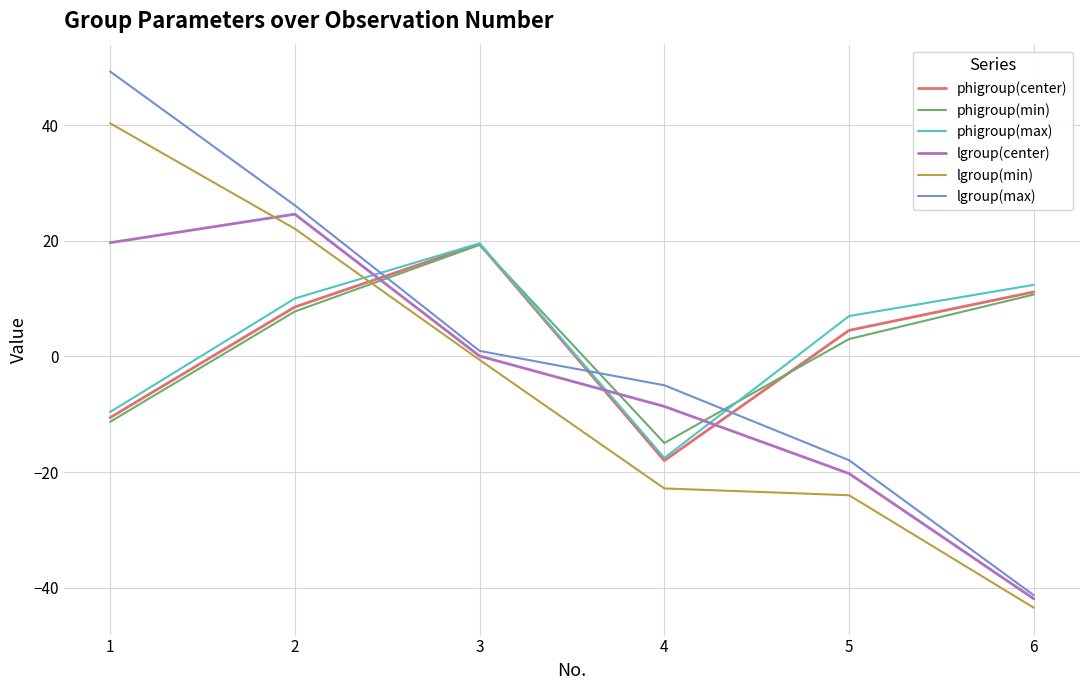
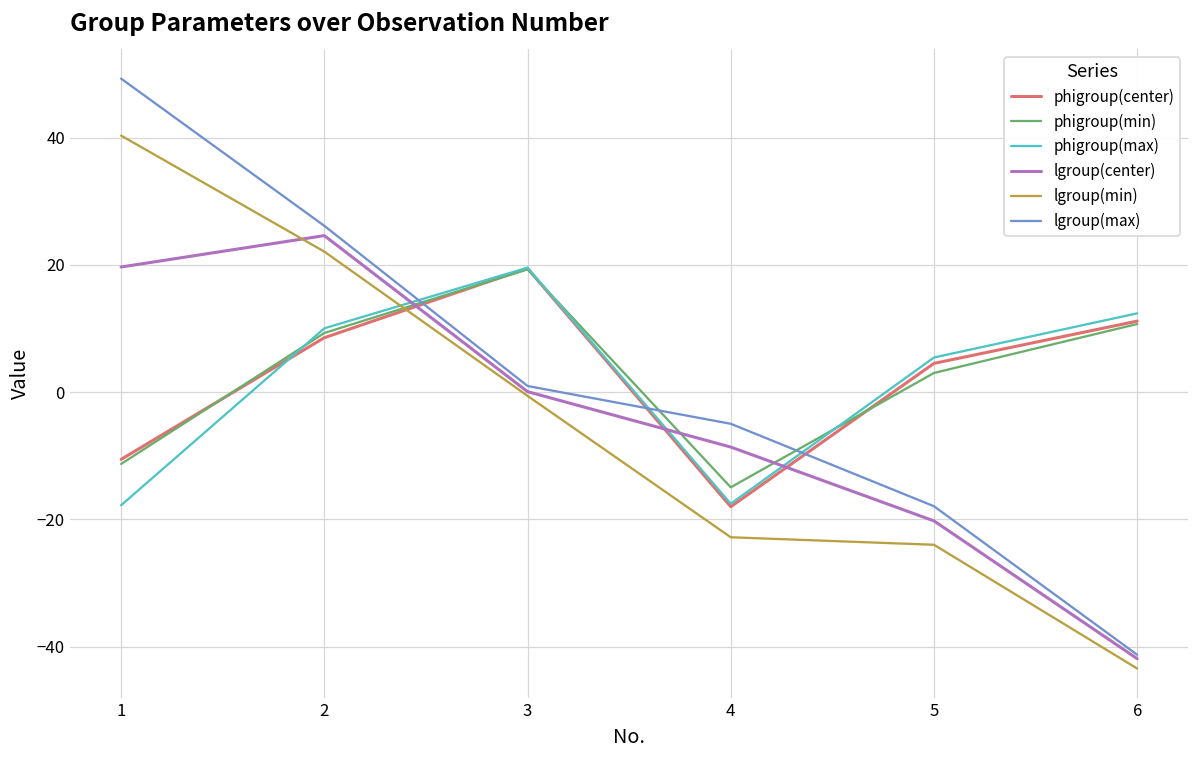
  {
    "phigroup(center)": {
      "1": -11,
      "2": 9,
      "4": -18,
      "5": 5,
      "6": 11
    },
    "phigroup(min)": {
      "1": -11,
-     "2": 8,
+     "2": 9,
      "4": -15,
      "5": 3,
      "6": 11
    },
    "phigroup(max)": {
-     "1": -10,
+     "1": -18,
      "2": 10,
      "4": -18,
-     "5": 7,
+     "5": 5,
      "6": 12
    },
    "lgroup(center)": {
      "1": 20,
      "2": 25,
      "3": 0,
      "4": -9,
      "5": -20,
      "6": -42
    },
    "lgroup(min)": {
      "1": 40,
      "2": 22,
      "3": -1,
      "4": -23,
      "5": -24,
      "6": -43
    },
    "lgroup(max)": {
      "1": 49,
      "2": 26,
      "3": 1,
      "4": -5,
      "5": -18,
      "6": -41
    }
  }
